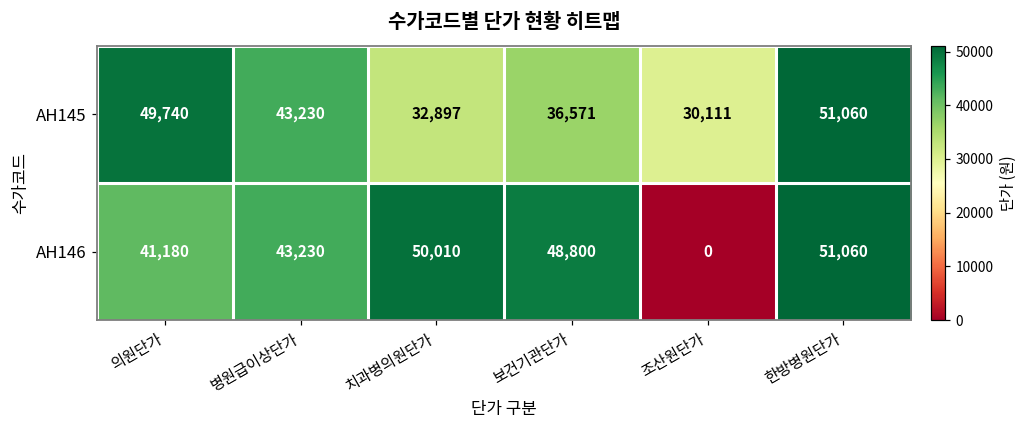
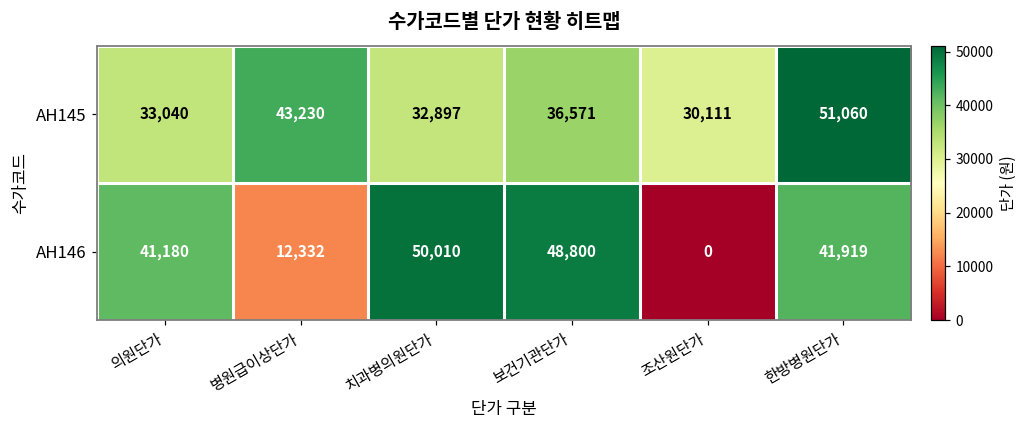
  {
    "AH145": {
-     "의원단가": "49,740",
+     "의원단가": "33,040",
      "병원급이상단가": "43,230",
      "치과병의원단가": "32,897",
      "보건기관단가": "36,571",
      "조산원단가": "30,111",
      "한방병원단가": "51,060"
    },
    "AH146": {
      "의원단가": "41,180",
-     "병원급이상단가": "43,230",
+     "병원급이상단가": "12,332",
      "치과병의원단가": "50,010",
      "보건기관단가": "48,800",
      "조산원단가": "0",
-     "한방병원단가": "51,060"
+     "한방병원단가": "41,919"
    }
  }
